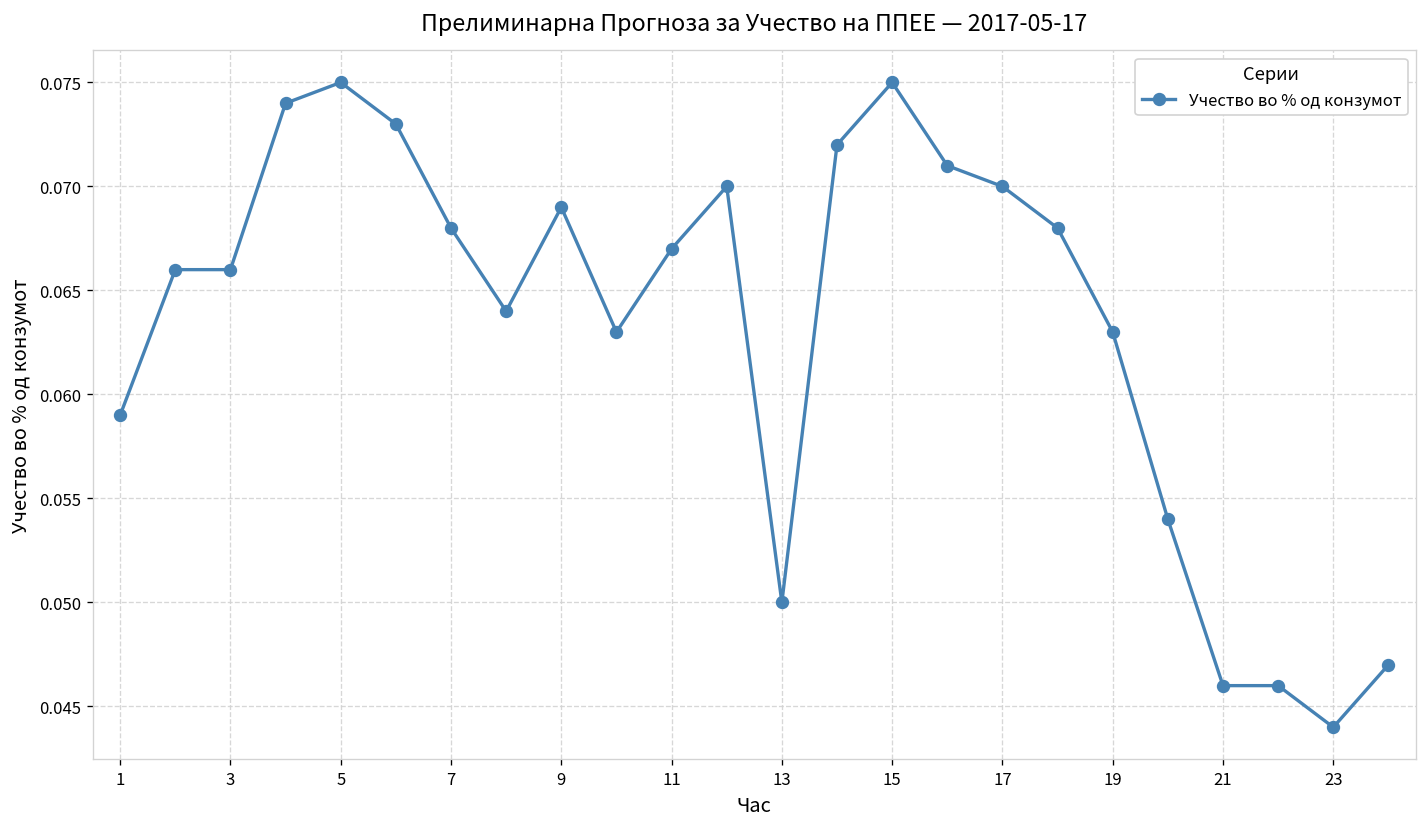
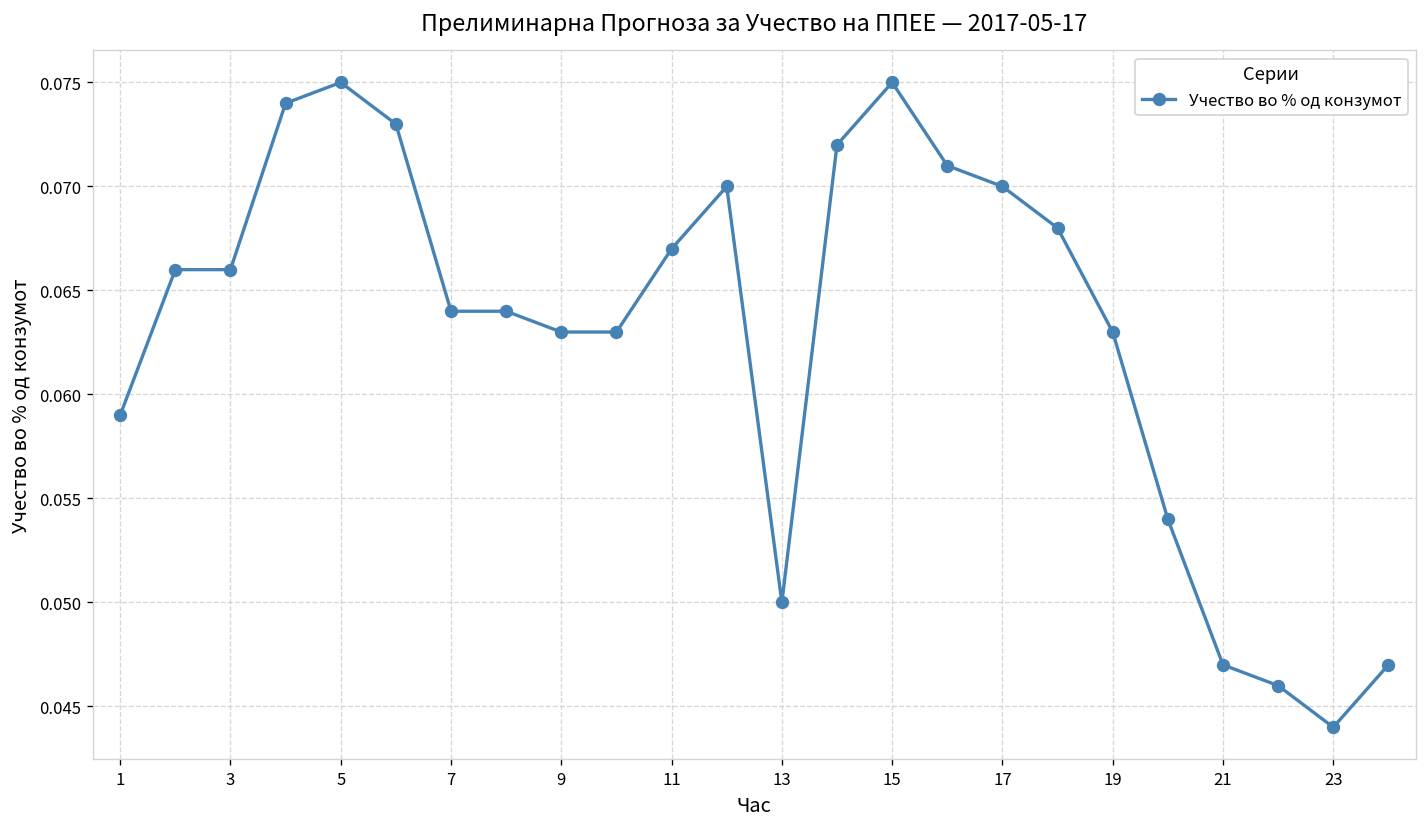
  {
    "1": 0.059,
    "3": 0.066,
    "5": 0.075,
-   "7": 0.068,
-   "9": 0.069,
+   "7": 0.064,
+   "9": 0.063,
    "11": 0.067,
    "13": 0.050,
    "15": 0.075,
    "17": 0.070,
    "19": 0.063,
-   "21": 0.046,
+   "21": 0.047,
    "23": 0.044
  }
